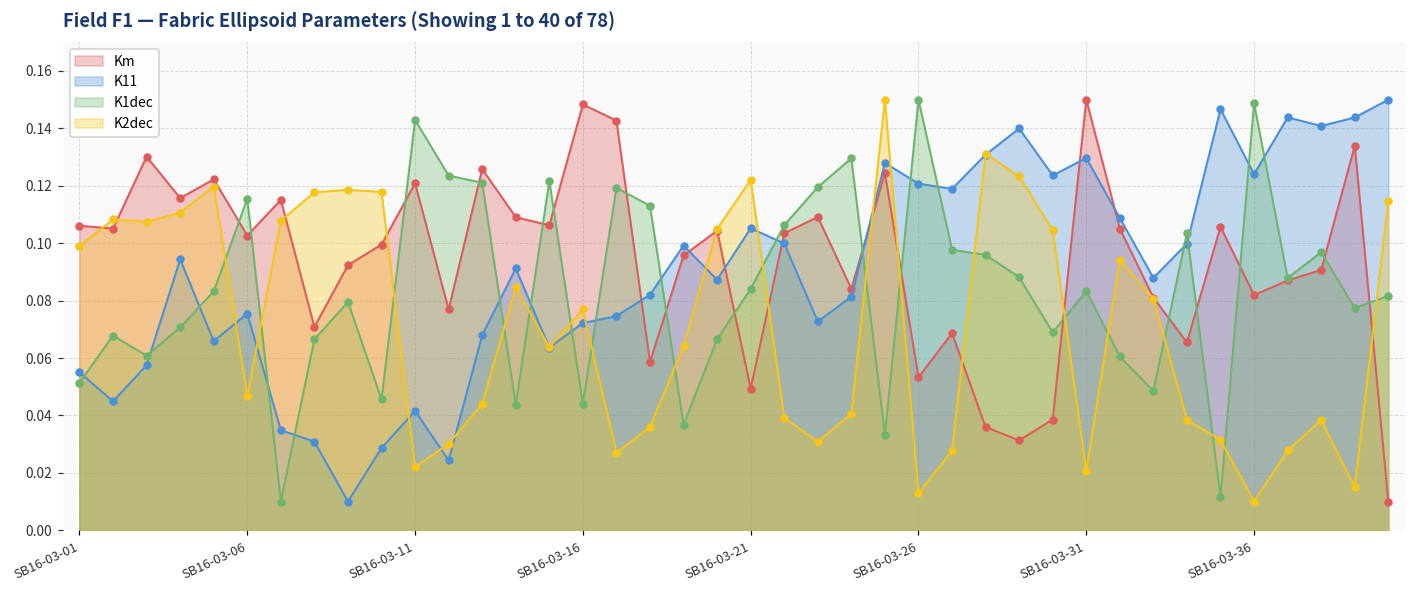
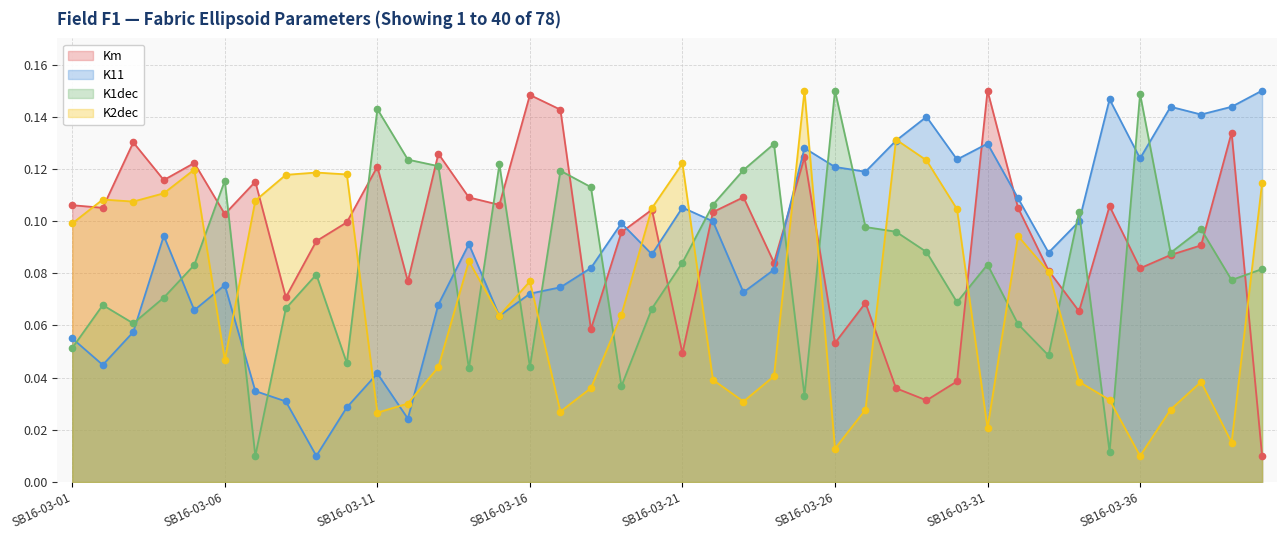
  {
    "Km": {
      "SB16-03-01": 0.106,
      "SB16-03-06": 0.103,
      "SB16-03-11": 0.121,
      "SB16-03-16": 0.148,
      "SB16-03-21": 0.049,
      "SB16-03-26": 0.053,
      "SB16-03-31": 0.150,
      "SB16-03-36": 0.082
    },
    "K2dec": {
      "SB16-03-01": 0.099,
      "SB16-03-06": 0.047,
-     "SB16-03-11": 0.022,
+     "SB16-03-11": 0.027,
      "SB16-03-16": 0.077,
      "SB16-03-21": 0.122,
      "SB16-03-26": 0.013,
      "SB16-03-31": 0.021,
      "SB16-03-36": 0.010
    }
  }
